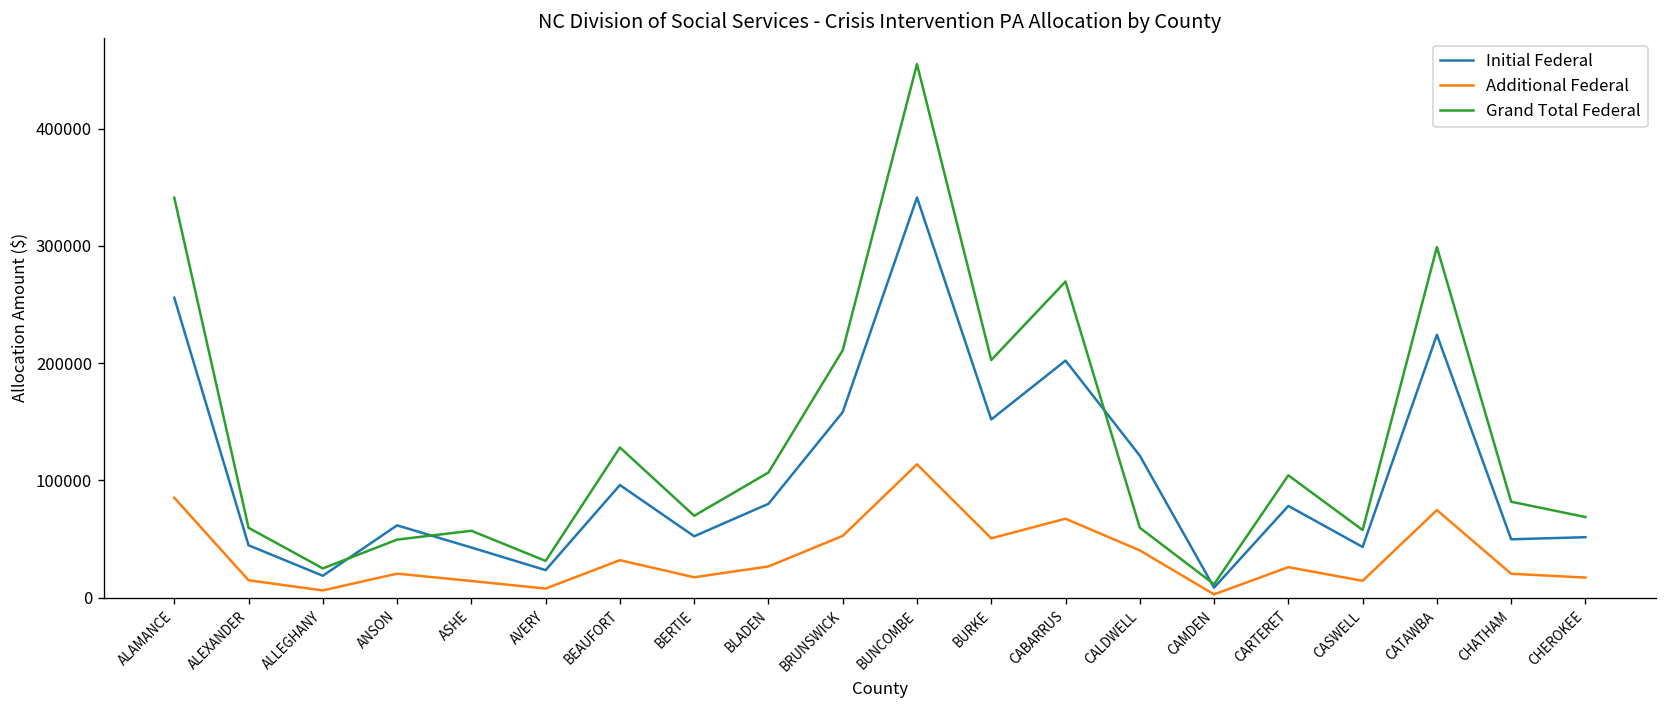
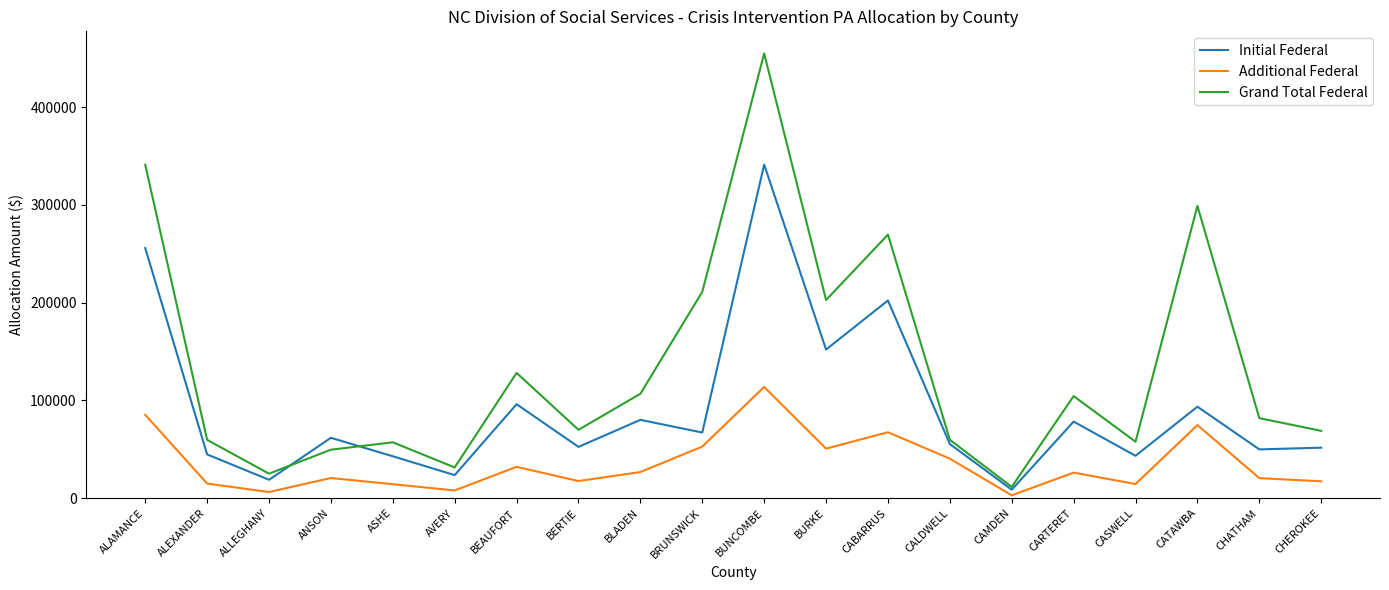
  {
    "Initial Federal": {
      "ALAMANCE": 260000,
      "ALEXANDER": 40000,
      "ALLEGHANY": 20000,
      "ANSON": 60000,
      "ASHE": 40000,
      "AVERY": 20000,
      "BEAUFORT": 100000,
      "BERTIE": 50000,
      "BLADEN": 80000,
-     "BRUNSWICK": 160000,
+     "BRUNSWICK": 70000,
      "BUNCOMBE": 340000,
      "BURKE": 150000,
      "CABARRUS": 200000,
-     "CALDWELL": 120000,
+     "CALDWELL": 60000,
      "CAMDEN": 10000,
      "CARTERET": 80000,
      "CASWELL": 40000,
-     "CATAWBA": 220000,
+     "CATAWBA": 90000,
      "CHATHAM": 50000,
      "CHEROKEE": 50000
    },
    "Additional Federal": {
      "ALAMANCE": 90000,
      "ALEXANDER": 10000,
      "ALLEGHANY": 10000,
      "ANSON": 20000,
      "ASHE": 10000,
      "AVERY": 10000,
      "BEAUFORT": 30000,
      "BERTIE": 20000,
      "BLADEN": 30000,
      "BRUNSWICK": 50000,
      "BUNCOMBE": 110000,
      "BURKE": 50000,
      "CABARRUS": 70000,
      "CALDWELL": 40000,
      "CAMDEN": 0,
      "CARTERET": 30000,
      "CASWELL": 10000,
      "CATAWBA": 70000,
      "CHATHAM": 20000,
      "CHEROKEE": 20000
    },
    "Grand Total Federal": {
      "ALAMANCE": 340000,
      "ALEXANDER": 60000,
      "ALLEGHANY": 30000,
      "ANSON": 50000,
      "ASHE": 60000,
      "AVERY": 30000,
      "BEAUFORT": 130000,
      "BERTIE": 70000,
      "BLADEN": 110000,
      "BRUNSWICK": 210000,
      "BUNCOMBE": 460000,
      "BURKE": 200000,
      "CABARRUS": 270000,
      "CALDWELL": 60000,
      "CAMDEN": 10000,
      "CARTERET": 100000,
      "CASWELL": 60000,
      "CATAWBA": 300000,
      "CHATHAM": 80000,
      "CHEROKEE": 70000
    }
  }
